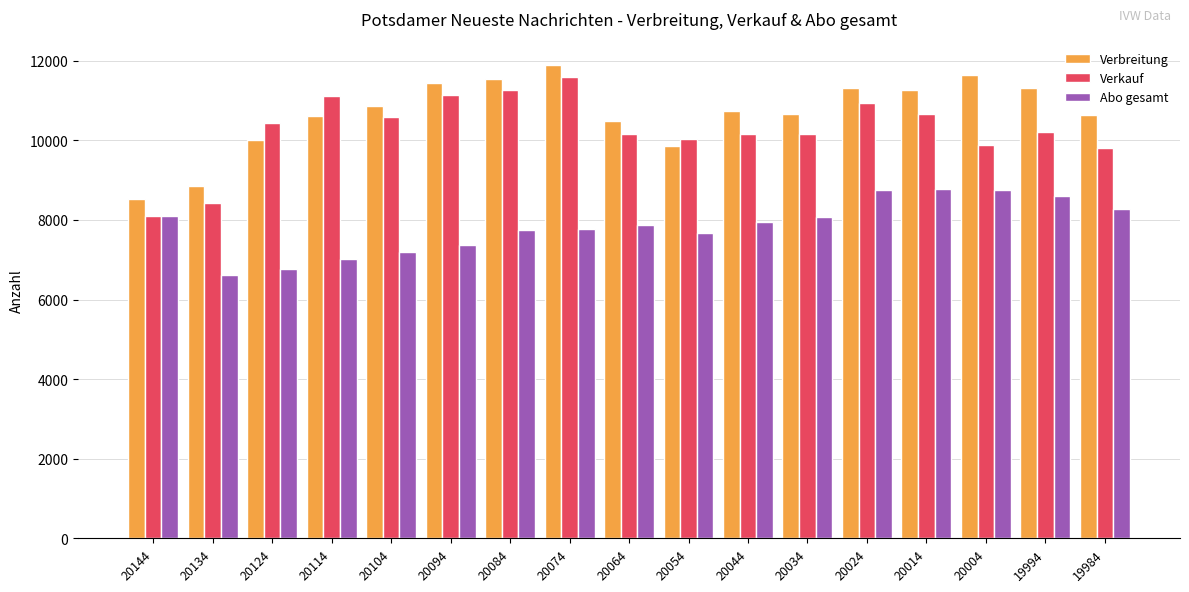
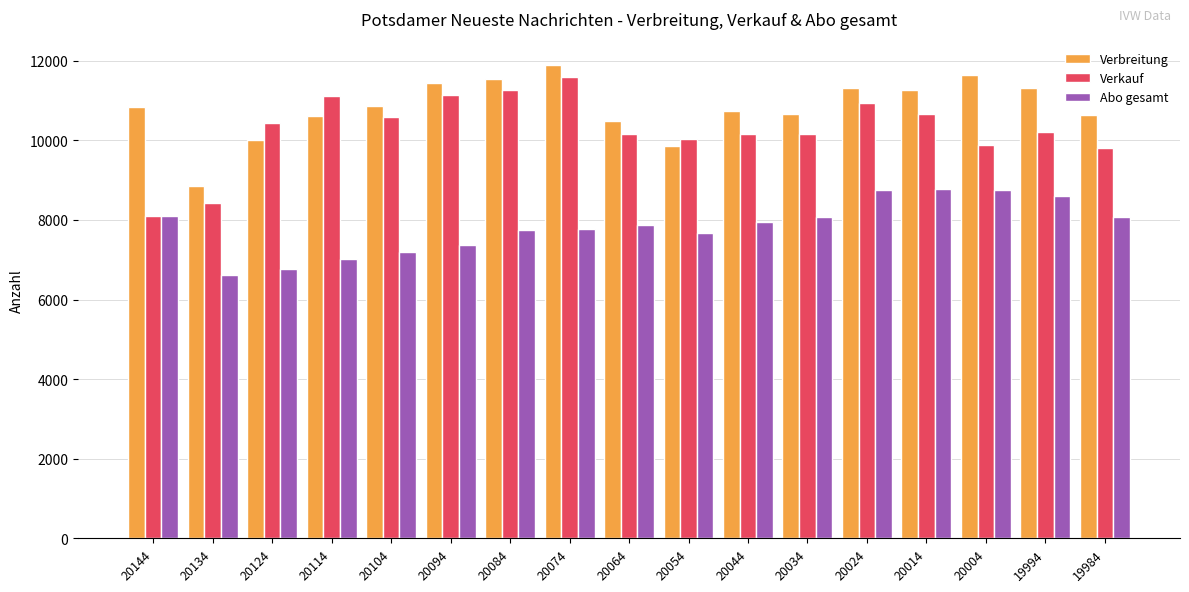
  {
    "Verbreitung": {
-     "20144": 8500,
+     "20144": 10800,
      "20134": 8900,
      "20124": 10000,
      "20114": 10600,
      "20104": 10900,
      "20094": 11400,
      "20084": 11500,
      "20074": 11900,
      "20064": 10500,
      "20054": 9900,
      "20044": 10700,
      "20034": 10700,
      "20024": 11300,
      "20014": 11300,
      "20004": 11600,
      "19994": 11300,
      "19984": 10600
    },
    "Verkauf": {
      "20144": 8100,
      "20134": 8400,
      "20124": 10400,
      "20114": 11100,
      "20104": 10600,
      "20094": 11100,
      "20084": 11300,
      "20074": 11600,
      "20064": 10200,
      "20054": 10000,
      "20044": 10200,
      "20034": 10200,
      "20024": 10900,
      "20014": 10700,
      "20004": 9900,
      "19994": 10200,
      "19984": 9800
    },
    "Abo gesamt": {
      "20144": 8100,
      "20134": 6600,
      "20124": 6800,
      "20114": 7000,
      "20104": 7200,
      "20094": 7400,
      "20084": 7800,
      "20074": 7800,
      "20064": 7900,
      "20054": 7700,
      "20044": 8000,
      "20034": 8100,
      "20024": 8800,
      "20014": 8800,
      "20004": 8800,
      "19994": 8600,
-     "19984": 8300
+     "19984": 8100
    }
  }
